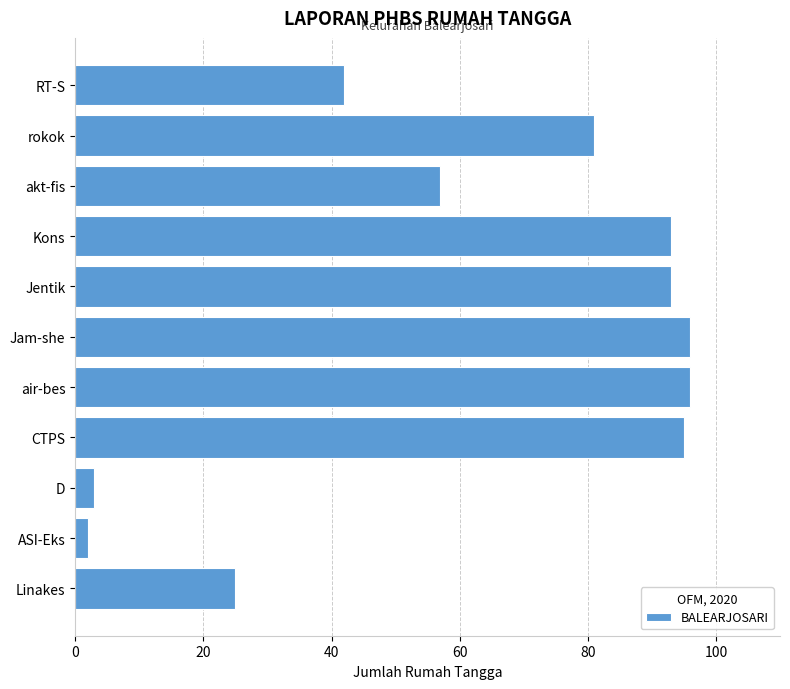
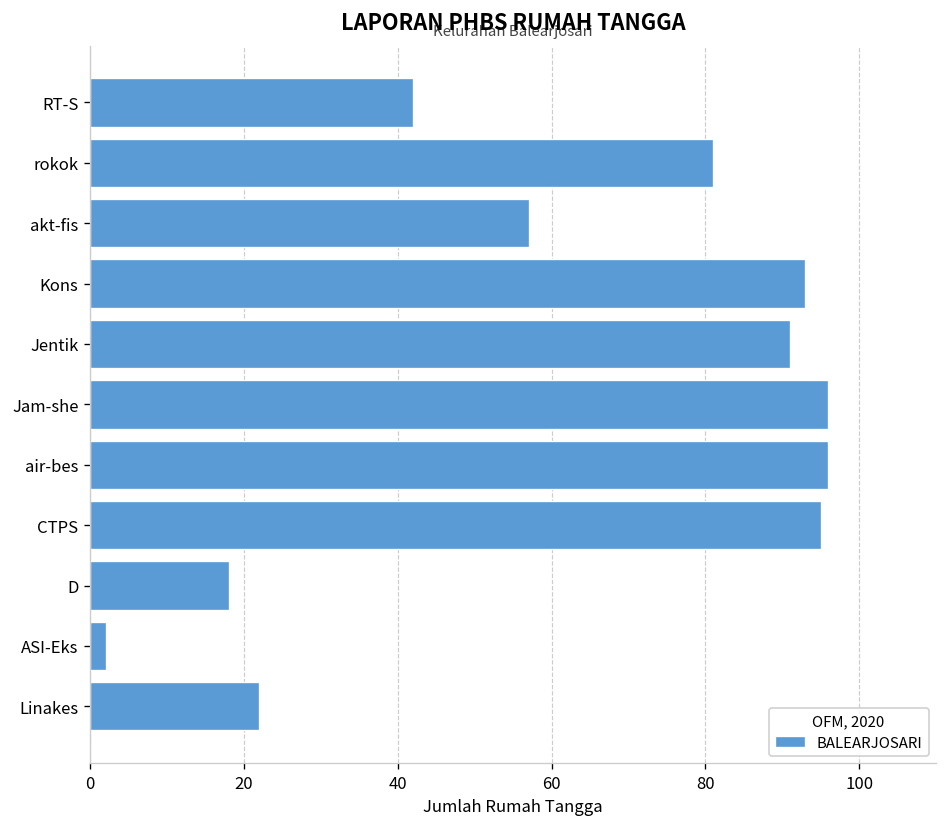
  {
    "RT-S": 42,
    "rokok": 81,
    "akt-fis": 57,
    "Kons": 93,
-   "Jentik": 93,
+   "Jentik": 91,
    "Jam-she": 96,
    "air-bes": 96,
    "CTPS": 95,
-   "D": 3,
+   "D": 18,
    "ASI-Eks": 2,
-   "Linakes": 25
+   "Linakes": 22
  }
